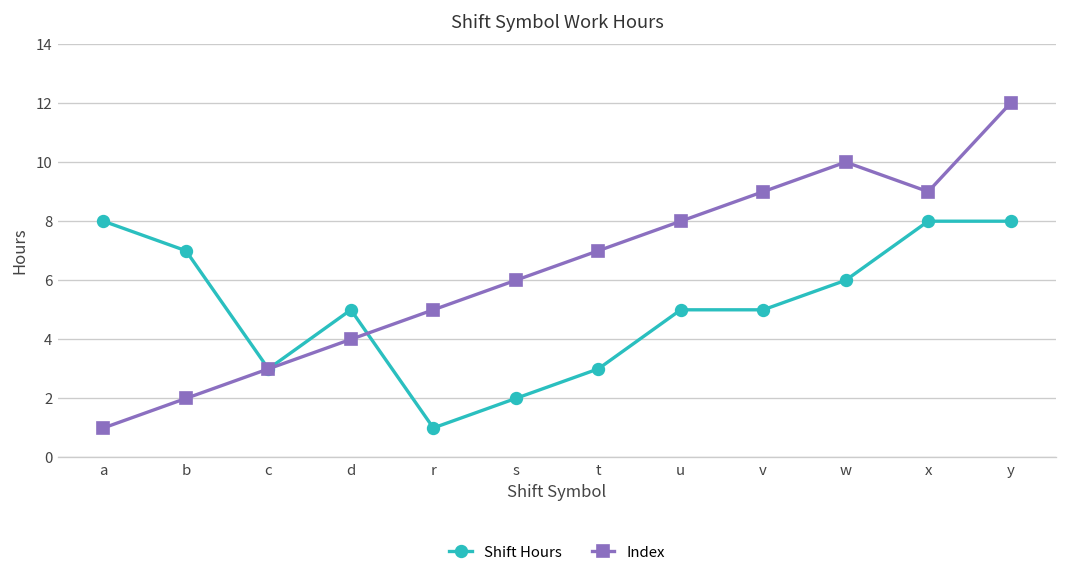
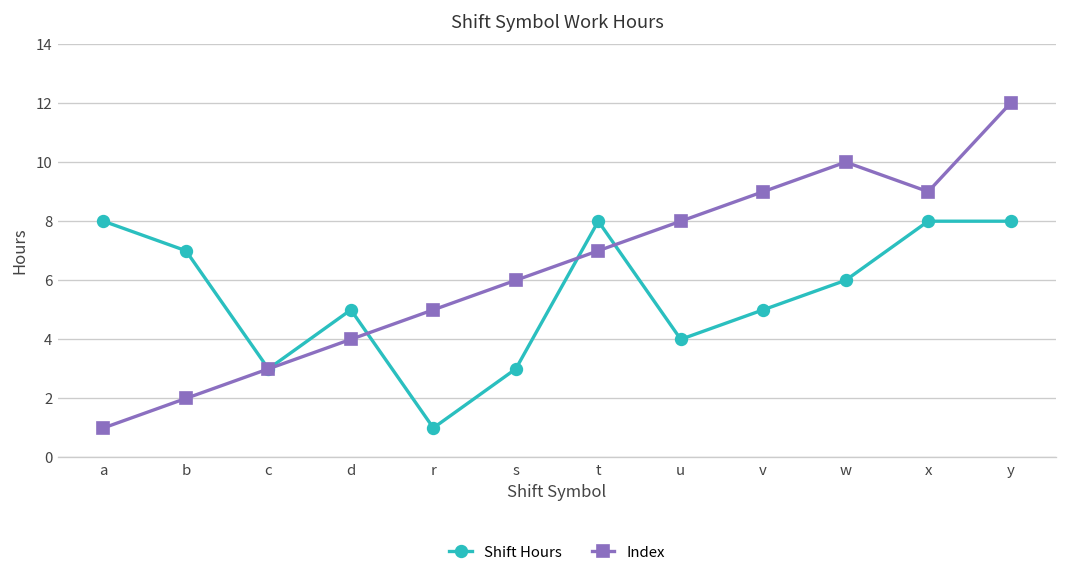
  {
    "Shift Hours": {
      "a": 8,
      "b": 7,
      "d": 5,
      "r": 1,
-     "s": 2,
-     "t": 3,
-     "u": 5,
+     "s": 3,
+     "t": 8,
+     "u": 4,
      "v": 5,
      "w": 6,
      "x": 8,
      "y": 8
    },
    "Index": {
      "a": 1,
      "b": 2,
      "d": 4,
      "r": 5,
      "s": 6,
      "t": 7,
      "u": 8,
      "v": 9,
      "w": 10,
      "x": 9,
      "y": 12
    }
  }
